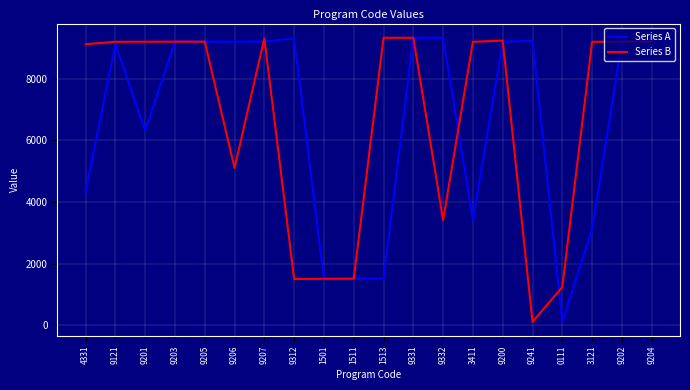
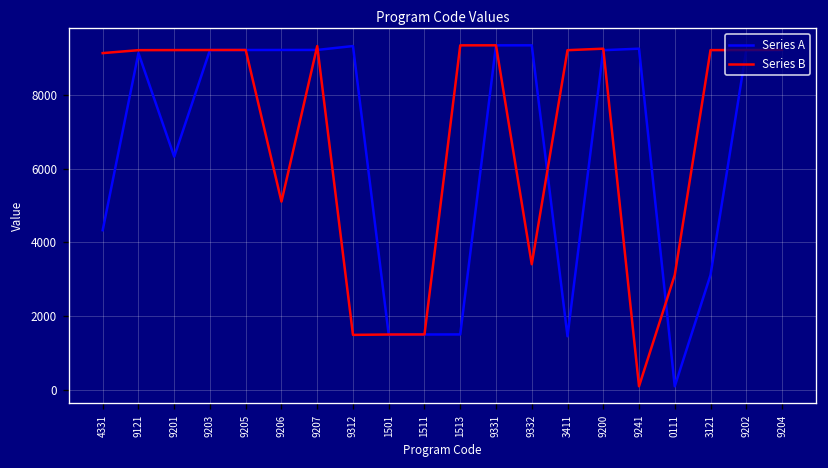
  {
    "Series A": {
      "4331": 4300,
      "9201": 6300,
      "9206": 9200,
      "9207": 9200,
      "9312": 9300,
      "1513": 1500,
      "9332": 9300,
-     "3411": 3400,
+     "3411": 1500,
      "9241": 9200,
      "0111": 100,
      "3121": 3100
    },
    "Series B": {
      "4331": 9100,
      "9201": 9200,
      "9206": 5100,
      "9207": 9300,
      "9312": 1500,
      "1513": 9300,
      "9332": 3400,
      "3411": 9200,
      "9241": 100,
-     "0111": 1200,
+     "0111": 3100,
      "3121": 9200
    }
  }
